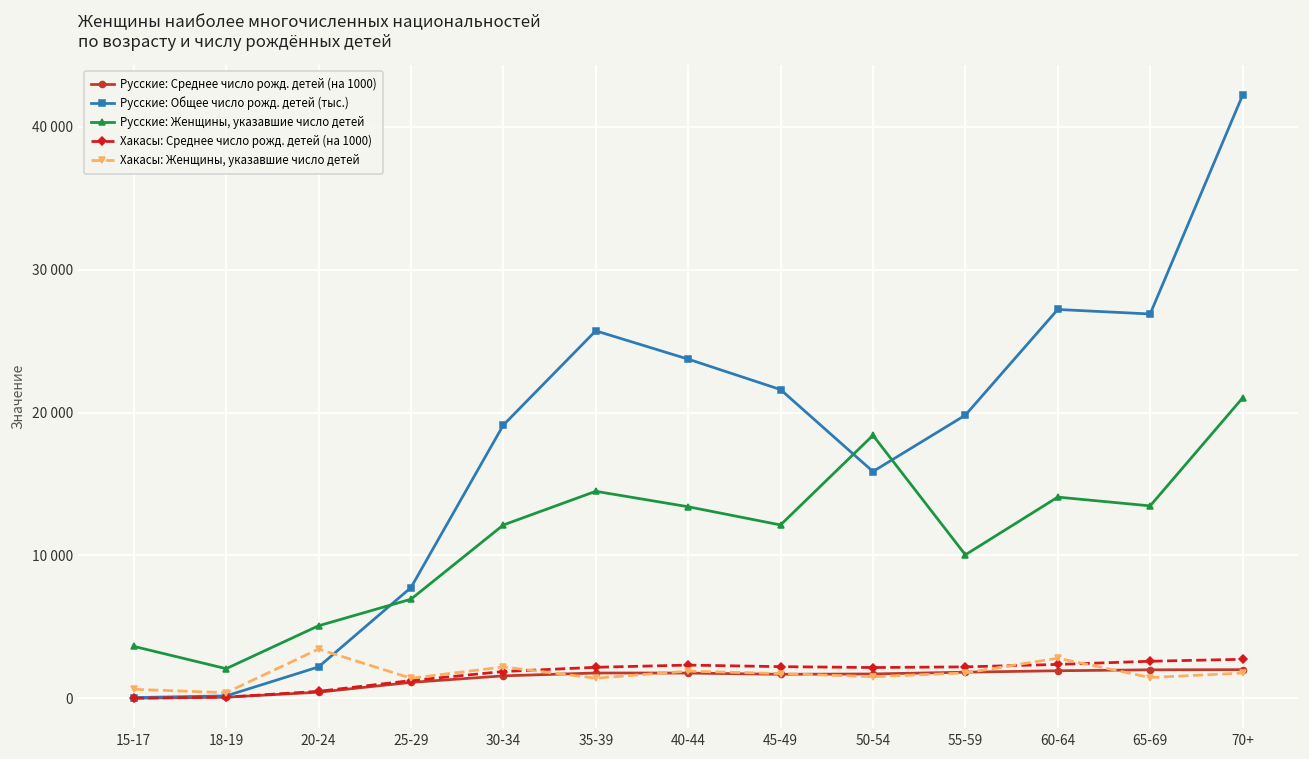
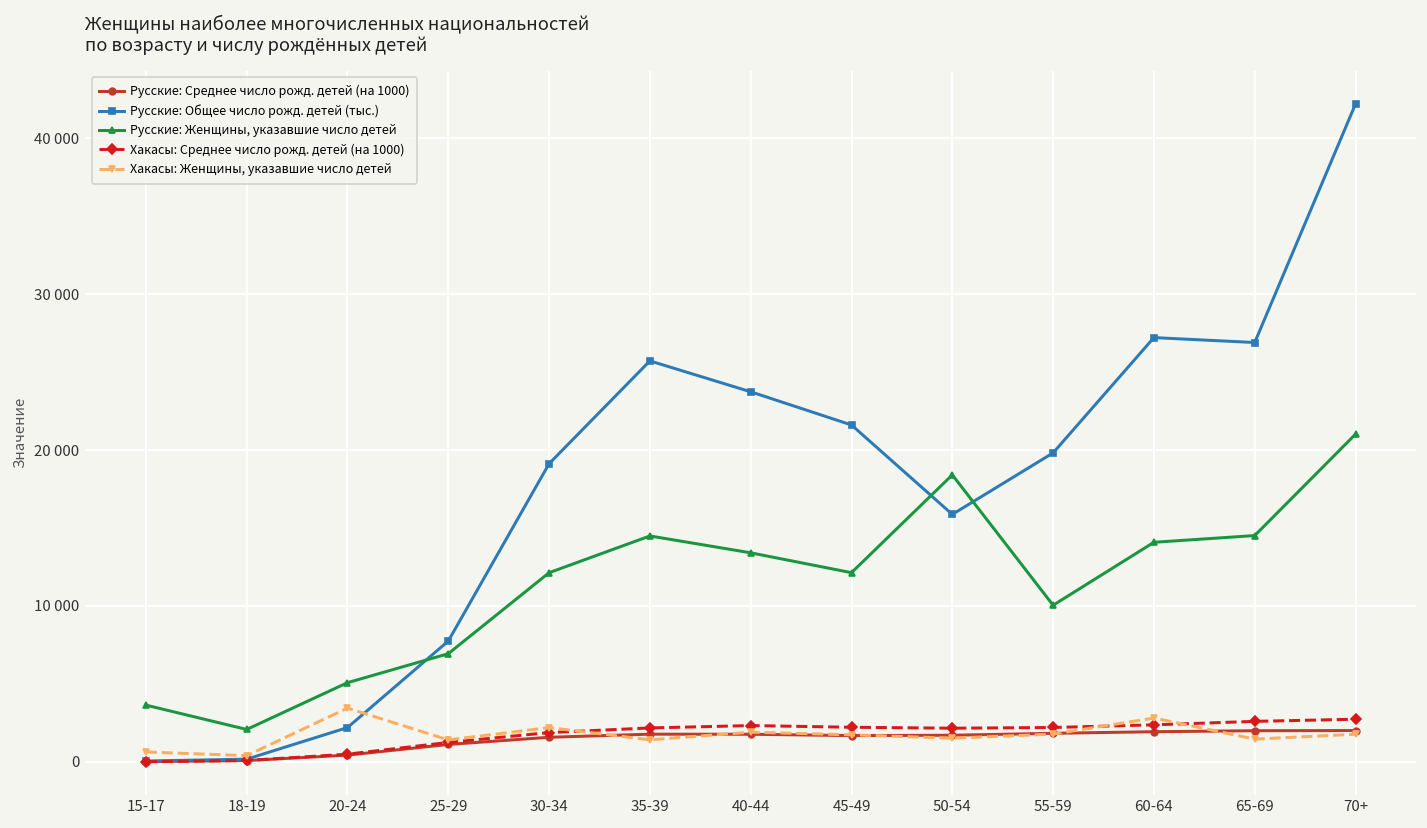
  {
    "Русские: Общее число рожд. детей (тыс.)": {
      "20-24": 2200,
      "25-29": 7700,
      "30-34": 19100,
      "35-39": 25700,
      "40-44": 23700,
      "45-49": 21600,
      "50-54": 15900,
      "55-59": 19800,
      "60-64": 27200,
      "65-69": 26900,
      "70+": 42200
    },
    "Русские: Женщины, указавшие число детей": {
      "15-17": 3600,
      "18-19": 2100,
      "20-24": 5100,
      "25-29": 6900,
      "30-34": 12100,
      "35-39": 14500,
      "40-44": 13400,
      "45-49": 12100,
      "50-54": 18400,
      "55-59": 10000,
      "60-64": 14100,
-     "65-69": 13500,
+     "65-69": 14500,
      "70+": 21000
    },
    "Хакасы: Женщины, указавшие число детей": {
      "15-17": 600,
      "18-19": 400,
      "20-24": 3400,
      "30-34": 2200,
      "35-39": 1400,
      "60-64": 2800,
      "65-69": 1500,
      "70+": 1800
    }
  }
